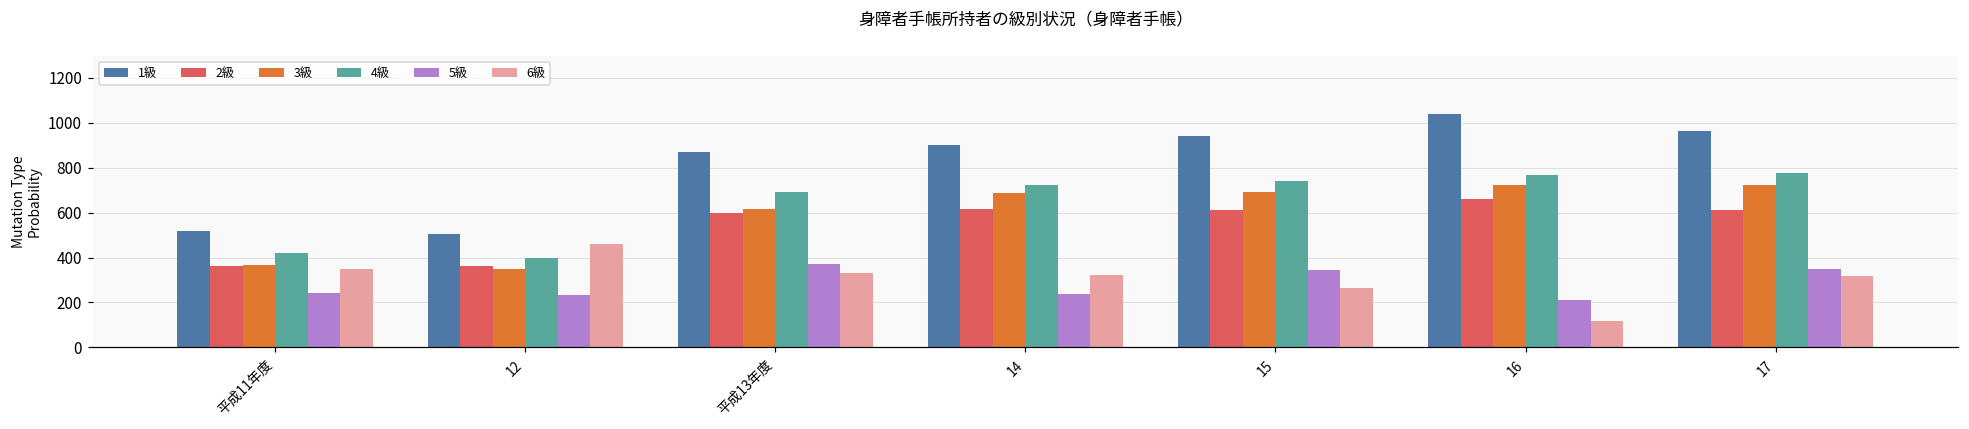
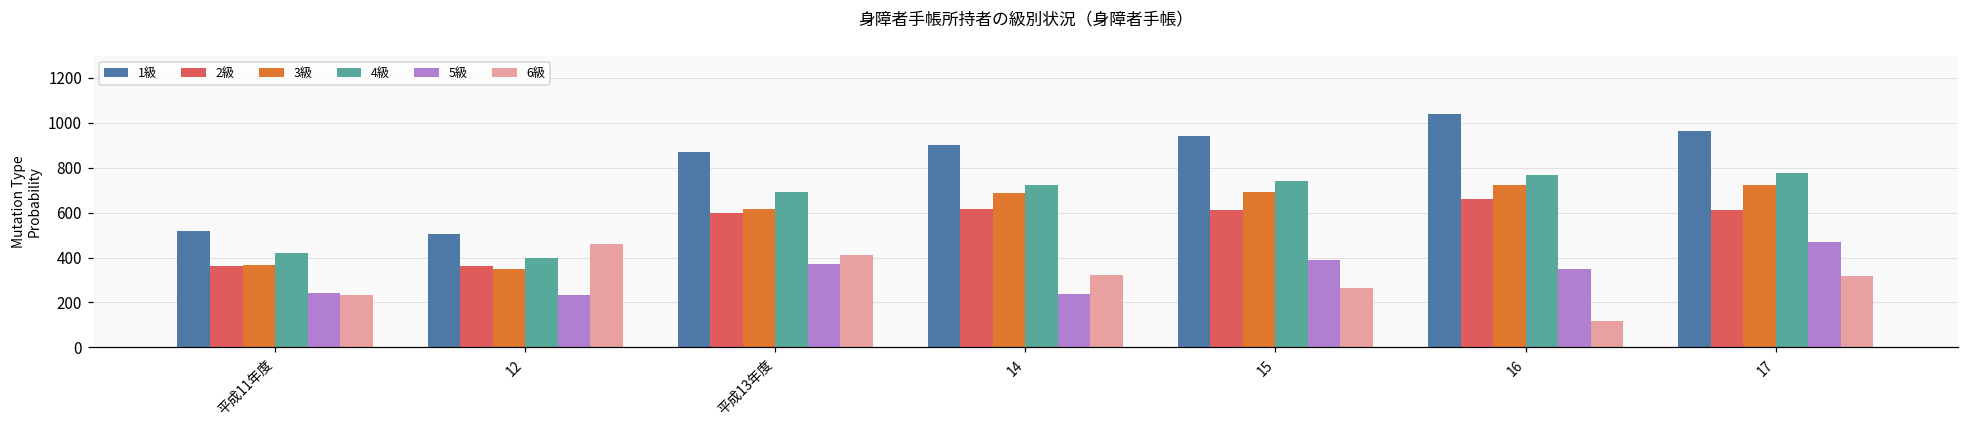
  {
    "5級": {
      "平成11年度": 240,
      "12": 230,
      "平成13年度": 370,
      "14": 240,
-     "15": 340,
-     "16": 210,
-     "17": 350
+     "15": 390,
+     "16": 350,
+     "17": 470
    },
    "6級": {
-     "平成11年度": 350,
+     "平成11年度": 230,
      "12": 460,
-     "平成13年度": 330,
+     "平成13年度": 410,
      "14": 320,
      "15": 260,
      "16": 120,
      "17": 320
    }
  }
